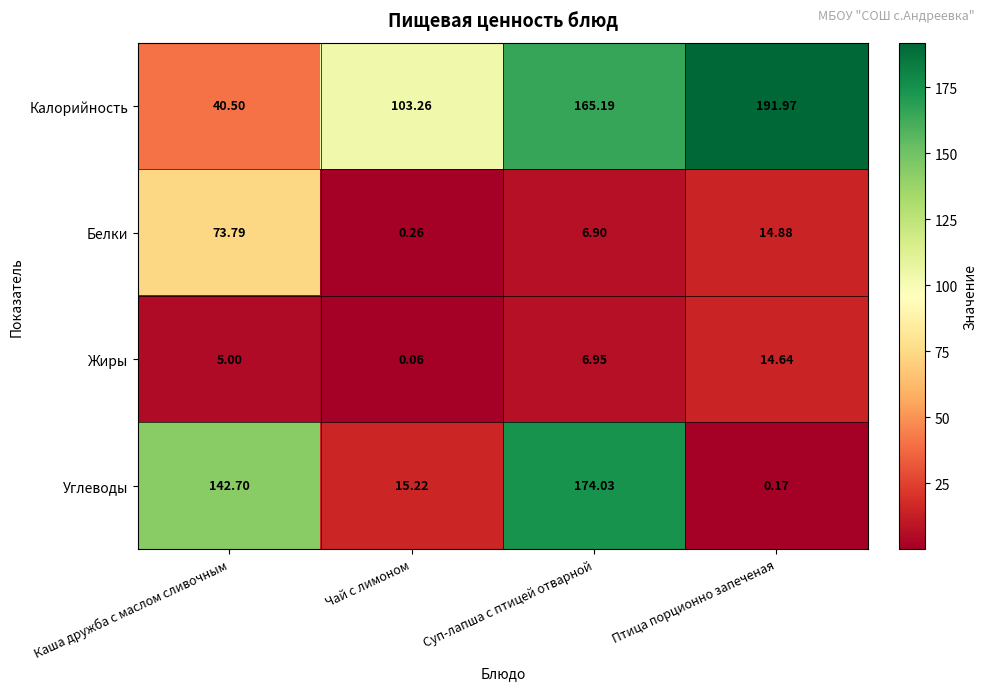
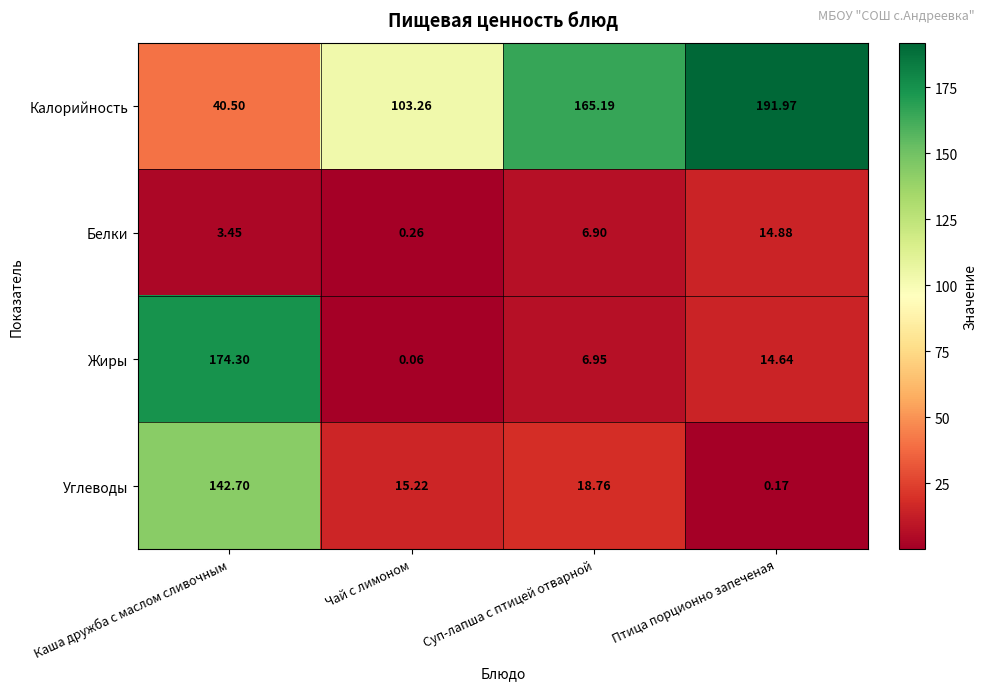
  {
    "Калорийность": {
      "Каша дружба с маслом сливочным": 40.50,
      "Чай с лимоном": 103.26,
      "Суп-лапша с птицей отварной": 165.19,
      "Птица порционно запеченая": 191.97
    },
    "Белки": {
-     "Каша дружба с маслом сливочным": 73.79,
+     "Каша дружба с маслом сливочным": 3.45,
      "Чай с лимоном": 0.26,
      "Суп-лапша с птицей отварной": 6.90,
      "Птица порционно запеченая": 14.88
    },
    "Жиры": {
-     "Каша дружба с маслом сливочным": 5.00,
+     "Каша дружба с маслом сливочным": 174.30,
      "Чай с лимоном": 0.06,
      "Суп-лапша с птицей отварной": 6.95,
      "Птица порционно запеченая": 14.64
    },
    "Углеводы": {
      "Каша дружба с маслом сливочным": 142.70,
      "Чай с лимоном": 15.22,
-     "Суп-лапша с птицей отварной": 174.03,
+     "Суп-лапша с птицей отварной": 18.76,
      "Птица порционно запеченая": 0.17
    }
  }
